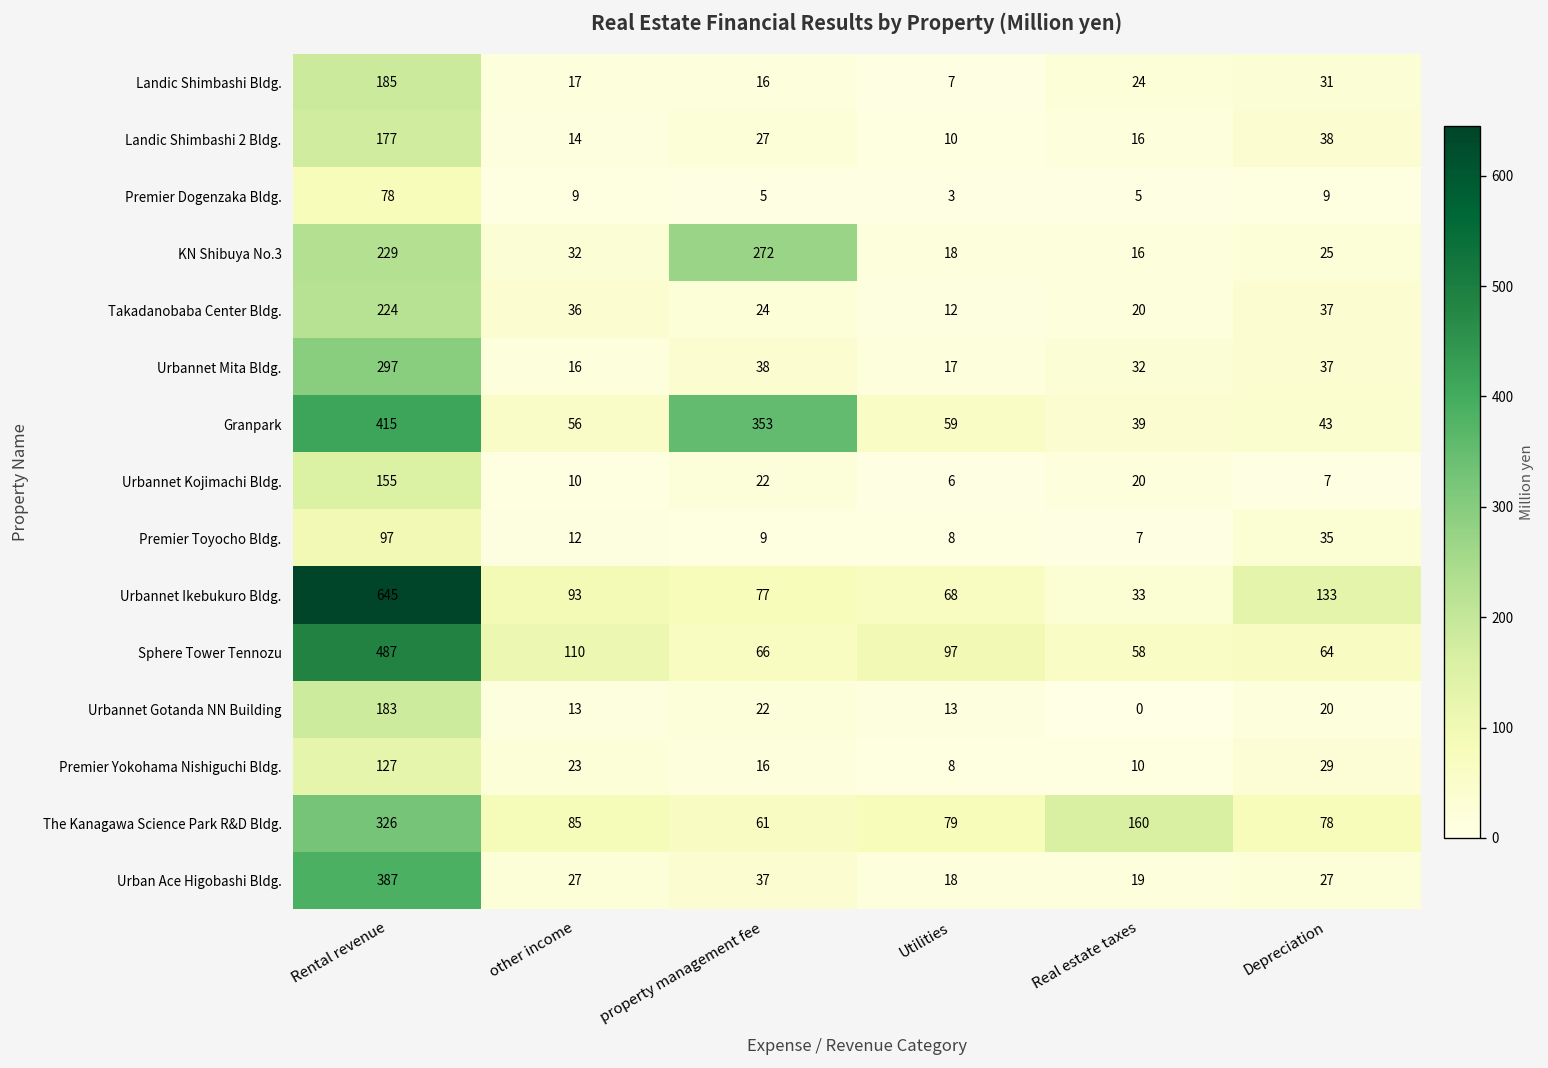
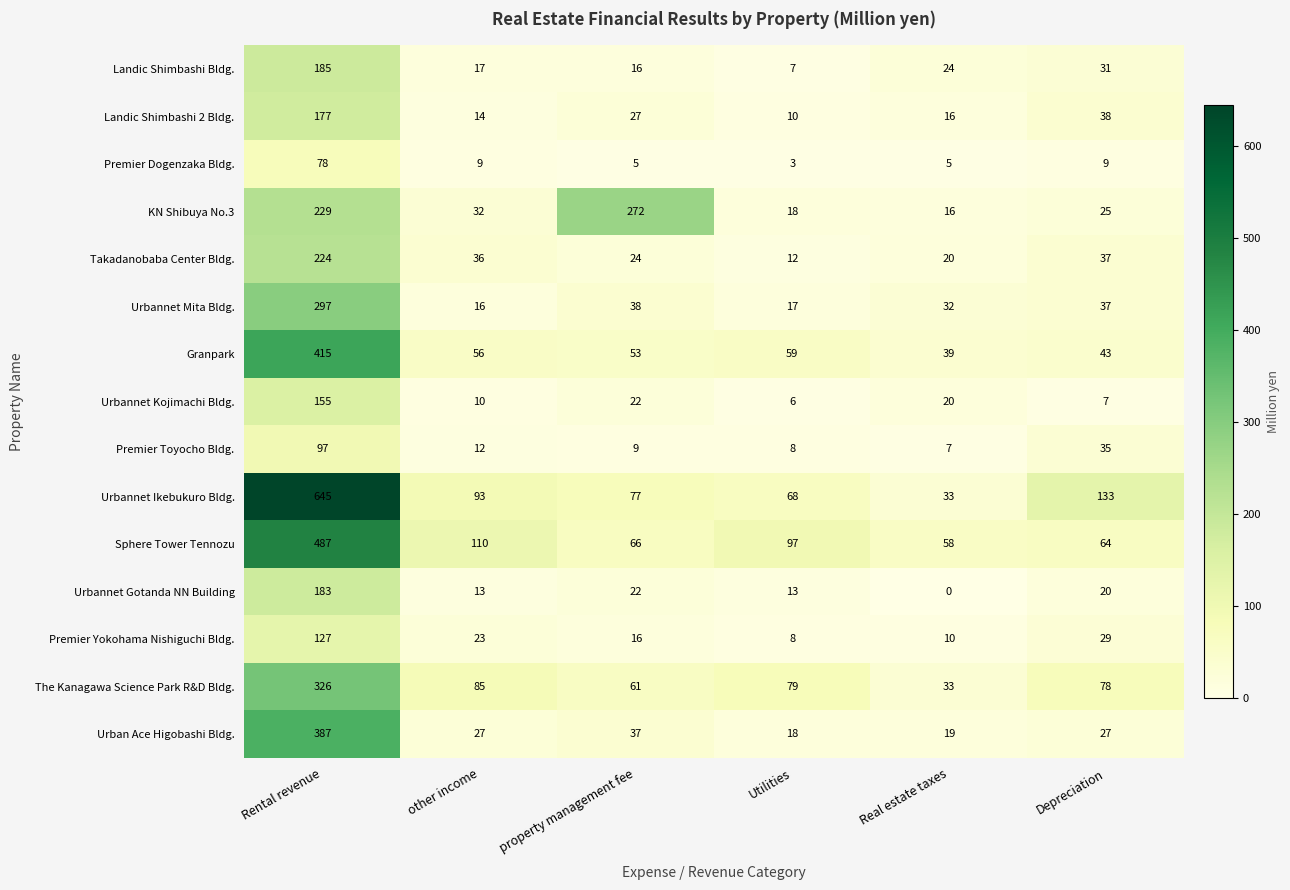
  {
    "Landic Shimbashi Bldg.": {
      "Rental revenue": 185,
      "other income": 17,
      "property management fee": 16,
      "Utilities": 7,
      "Real estate taxes": 24,
      "Depreciation": 31
    },
    "Landic Shimbashi 2 Bldg.": {
      "Rental revenue": 177,
      "other income": 14,
      "property management fee": 27,
      "Utilities": 10,
      "Real estate taxes": 16,
      "Depreciation": 38
    },
    "Premier Dogenzaka Bldg.": {
      "Rental revenue": 78,
      "other income": 9,
      "property management fee": 5,
      "Utilities": 3,
      "Real estate taxes": 5,
      "Depreciation": 9
    },
    "KN Shibuya No.3": {
      "Rental revenue": 229,
      "other income": 32,
      "property management fee": 272,
      "Utilities": 18,
      "Real estate taxes": 16,
      "Depreciation": 25
    },
    "Takadanobaba Center Bldg.": {
      "Rental revenue": 224,
      "other income": 36,
      "property management fee": 24,
      "Utilities": 12,
      "Real estate taxes": 20,
      "Depreciation": 37
    },
    "Urbannet Mita Bldg.": {
      "Rental revenue": 297,
      "other income": 16,
      "property management fee": 38,
      "Utilities": 17,
      "Real estate taxes": 32,
      "Depreciation": 37
    },
    "Granpark": {
      "Rental revenue": 415,
      "other income": 56,
-     "property management fee": 353,
+     "property management fee": 53,
      "Utilities": 59,
      "Real estate taxes": 39,
      "Depreciation": 43
    },
    "Urbannet Kojimachi Bldg.": {
      "Rental revenue": 155,
      "other income": 10,
      "property management fee": 22,
      "Utilities": 6,
      "Real estate taxes": 20,
      "Depreciation": 7
    },
    "Premier Toyocho Bldg.": {
      "Rental revenue": 97,
      "other income": 12,
      "property management fee": 9,
      "Utilities": 8,
      "Real estate taxes": 7,
      "Depreciation": 35
    },
    "Urbannet Ikebukuro Bldg.": {
      "Rental revenue": 645,
      "other income": 93,
      "property management fee": 77,
      "Utilities": 68,
      "Real estate taxes": 33,
      "Depreciation": 133
    },
    "Sphere Tower Tennozu": {
      "Rental revenue": 487,
      "other income": 110,
      "property management fee": 66,
      "Utilities": 97,
      "Real estate taxes": 58,
      "Depreciation": 64
    },
    "Urbannet Gotanda NN Building": {
      "Rental revenue": 183,
      "other income": 13,
      "property management fee": 22,
      "Utilities": 13,
      "Real estate taxes": 0,
      "Depreciation": 20
    },
    "Premier Yokohama Nishiguchi Bldg.": {
      "Rental revenue": 127,
      "other income": 23,
      "property management fee": 16,
      "Utilities": 8,
      "Real estate taxes": 10,
      "Depreciation": 29
    },
    "The Kanagawa Science Park R&D Bldg.": {
      "Rental revenue": 326,
      "other income": 85,
      "property management fee": 61,
      "Utilities": 79,
-     "Real estate taxes": 160,
+     "Real estate taxes": 33,
      "Depreciation": 78
    },
    "Urban Ace Higobashi Bldg.": {
      "Rental revenue": 387,
      "other income": 27,
      "property management fee": 37,
      "Utilities": 18,
      "Real estate taxes": 19,
      "Depreciation": 27
    }
  }
